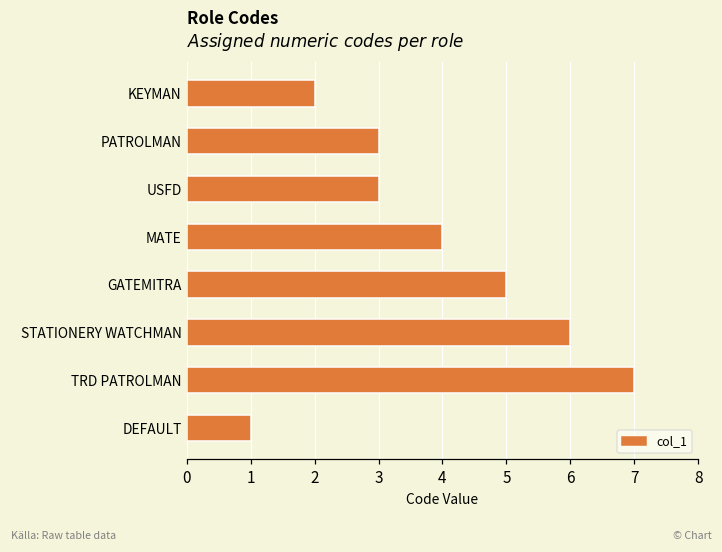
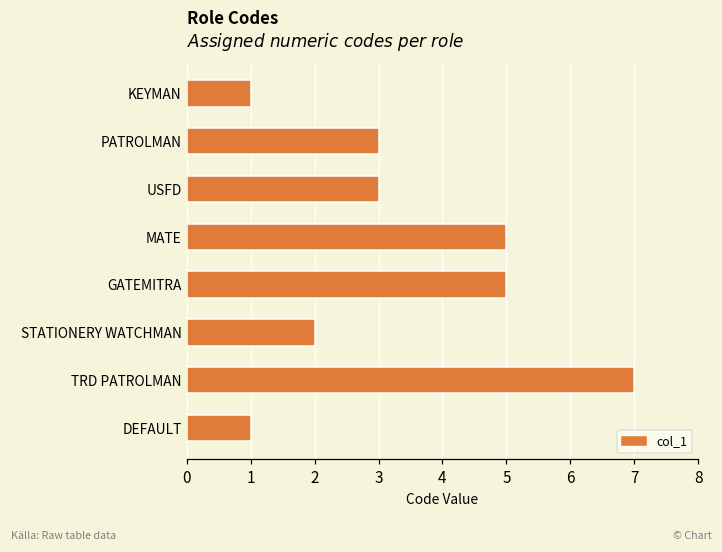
  {
-   "KEYMAN": 2,
+   "KEYMAN": 1,
    "PATROLMAN": 3,
    "USFD": 3,
-   "MATE": 4,
+   "MATE": 5,
    "GATEMITRA": 5,
-   "STATIONERY WATCHMAN": 6,
+   "STATIONERY WATCHMAN": 2,
    "TRD PATROLMAN": 7,
    "DEFAULT": 1
  }
